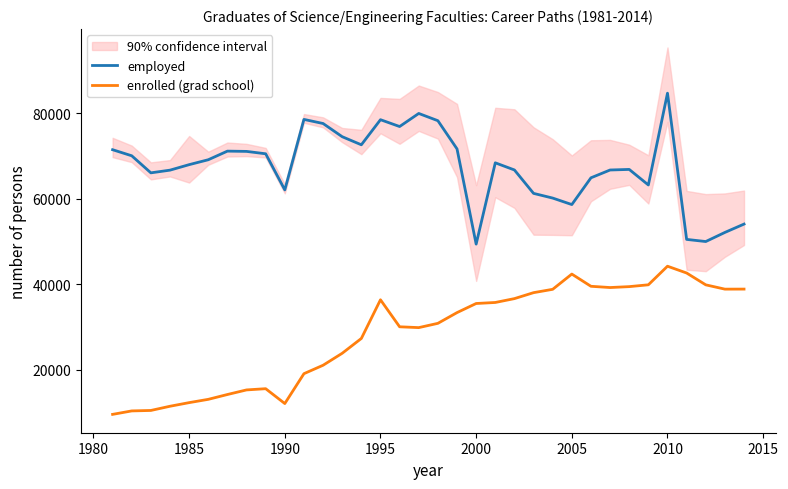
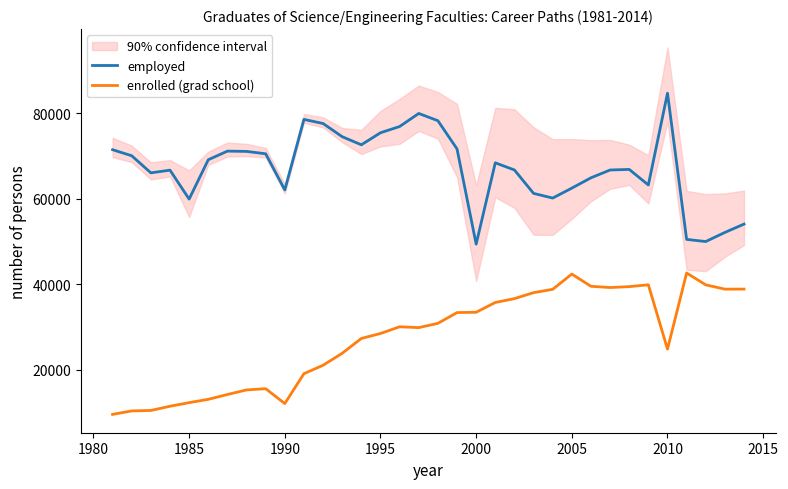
  {
    "employed": {
-     "1985": 68000,
+     "1985": 60000,
      "1990": 62000,
-     "1995": 78000,
+     "1995": 75000,
      "2000": 49000,
-     "2005": 59000,
+     "2005": 62000,
      "2010": 85000
    },
    "enrolled (grad school)": {
      "1985": 12000,
      "1990": 12000,
-     "1995": 36000,
-     "2000": 36000,
+     "1995": 29000,
+     "2000": 33000,
      "2005": 42000,
-     "2010": 44000
+     "2010": 25000
    }
  }
